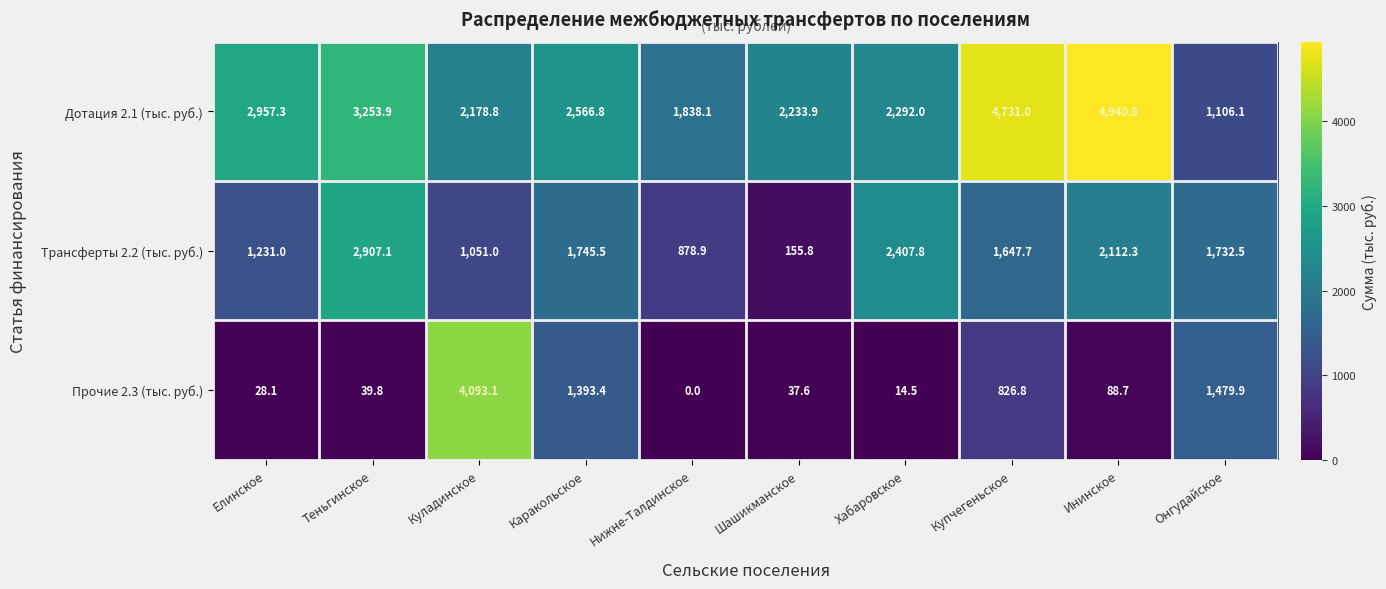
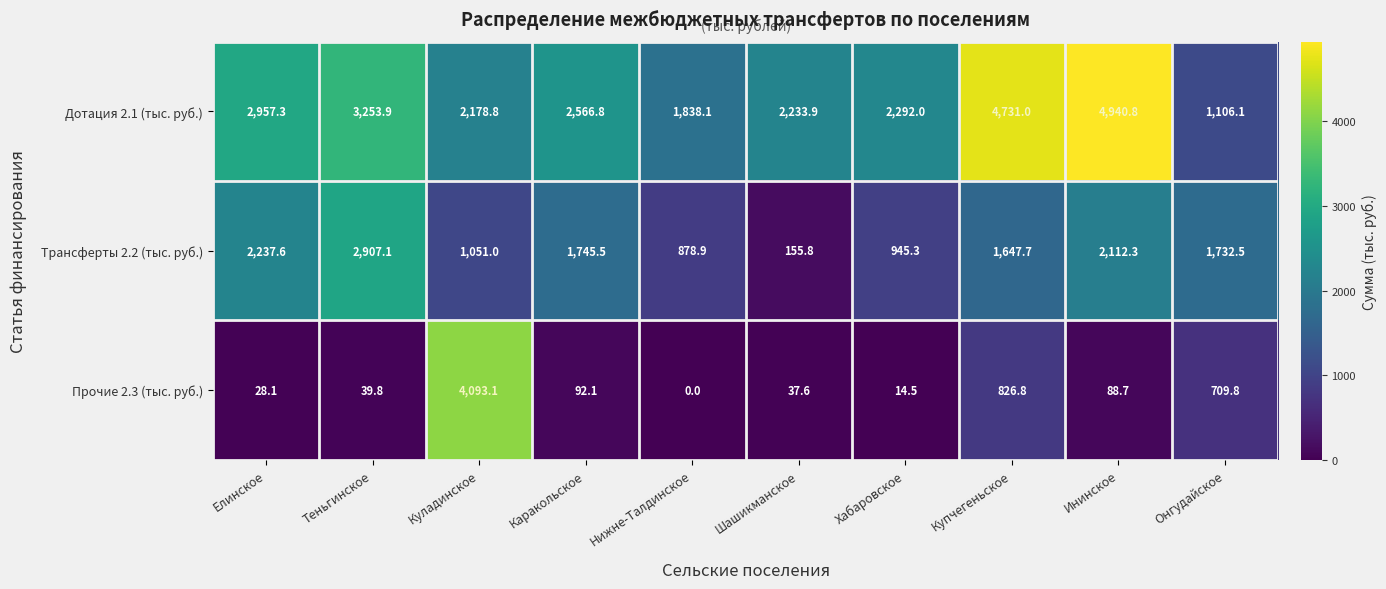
  {
    "Дотация 2.1 (тыс. руб.)": {
      "Елинское": "2,957.3",
      "Теньгинское": "3,253.9",
      "Куладинское": "2,178.8",
      "Каракольское": "2,566.8",
      "Нижне-Талдинское": "1,838.1",
      "Шашикманское": "2,233.9",
      "Хабаровское": "2,292.0",
      "Купчегеньское": "4,731.0",
      "Ининское": "4,940.8",
      "Онгудайское": "1,106.1"
    },
    "Трансферты 2.2 (тыс. руб.)": {
-     "Елинское": "1,231.0",
+     "Елинское": "2,237.6",
      "Теньгинское": "2,907.1",
      "Куладинское": "1,051.0",
      "Каракольское": "1,745.5",
      "Нижне-Талдинское": "878.9",
      "Шашикманское": "155.8",
-     "Хабаровское": "2,407.8",
+     "Хабаровское": "945.3",
      "Купчегеньское": "1,647.7",
      "Ининское": "2,112.3",
      "Онгудайское": "1,732.5"
    },
    "Прочие 2.3 (тыс. руб.)": {
      "Елинское": "28.1",
      "Теньгинское": "39.8",
      "Куладинское": "4,093.1",
-     "Каракольское": "1,393.4",
+     "Каракольское": "92.1",
      "Нижне-Талдинское": "0.0",
      "Шашикманское": "37.6",
      "Хабаровское": "14.5",
      "Купчегеньское": "826.8",
      "Ининское": "88.7",
-     "Онгудайское": "1,479.9"
+     "Онгудайское": "709.8"
    }
  }
